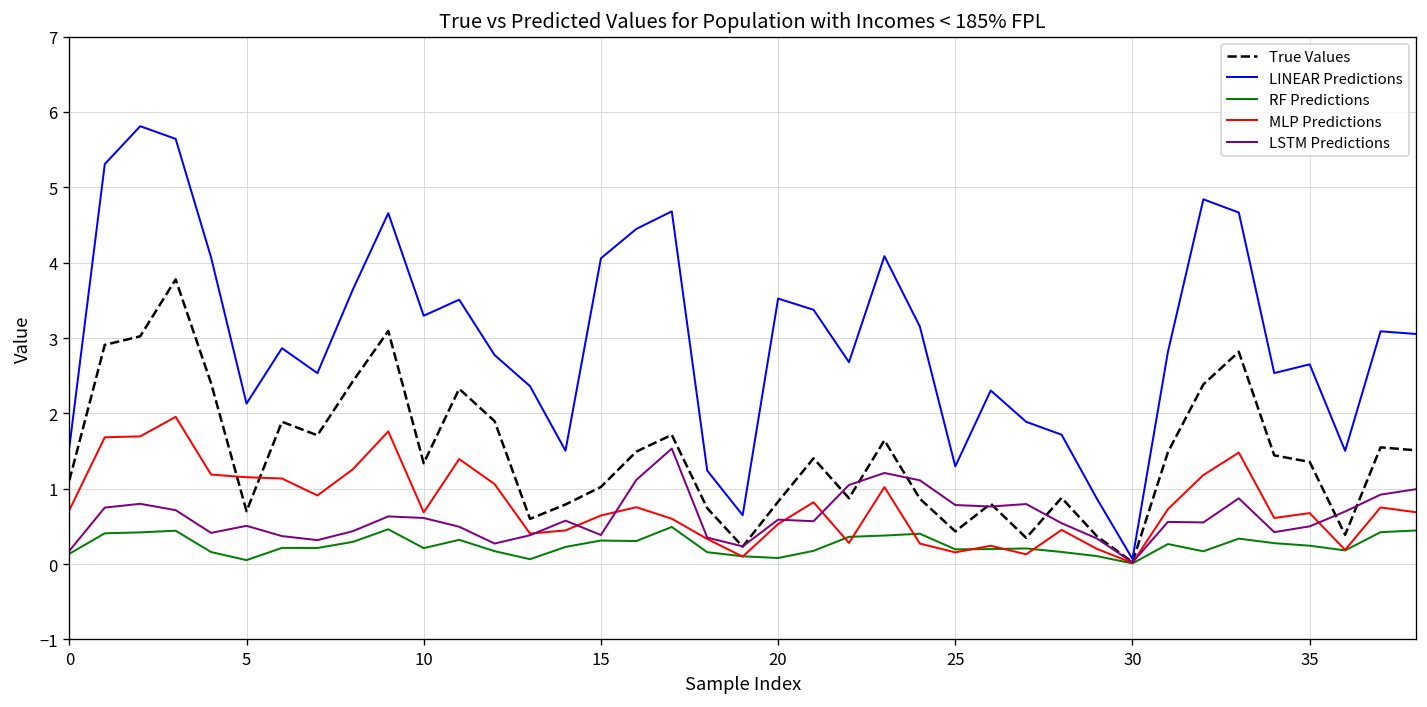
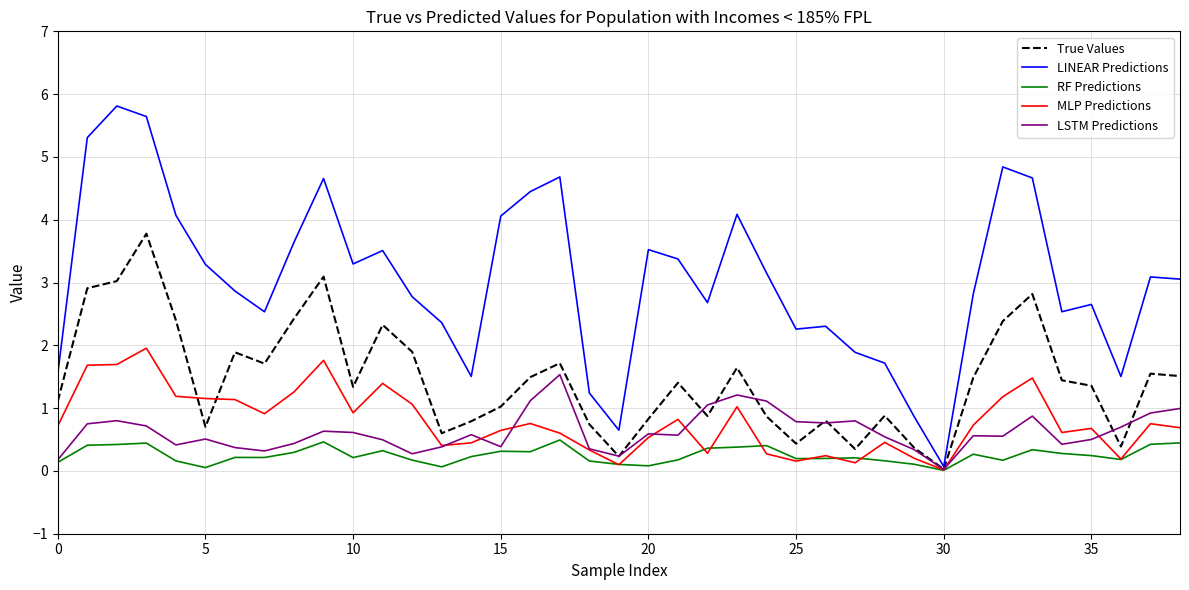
  {
    "True Values": {
      "0": 1.1,
      "5": 0.7,
      "10": 1.3,
      "15": 1.0,
      "20": 0.8,
      "25": 0.4,
      "35": 1.4
    },
    "LINEAR Predictions": {
      "0": 1.5,
-     "5": 2.1,
+     "5": 3.3,
      "10": 3.3,
      "15": 4.1,
      "20": 3.5,
-     "25": 1.3,
+     "25": 2.3,
      "30": 0.1,
      "35": 2.7
    },
    "RF Predictions": {
      "5": 0.1,
      "10": 0.2,
      "15": 0.3,
      "20": 0.1,
      "35": 0.2
    },
    "MLP Predictions": {
      "0": 0.7,
      "5": 1.2,
-     "10": 0.7,
+     "10": 0.9,
      "15": 0.6,
      "20": 0.5,
      "35": 0.7
    },
    "LSTM Predictions": {
      "5": 0.5,
      "10": 0.6,
      "15": 0.4,
      "20": 0.6,
      "25": 0.8,
      "35": 0.5
    }
  }
